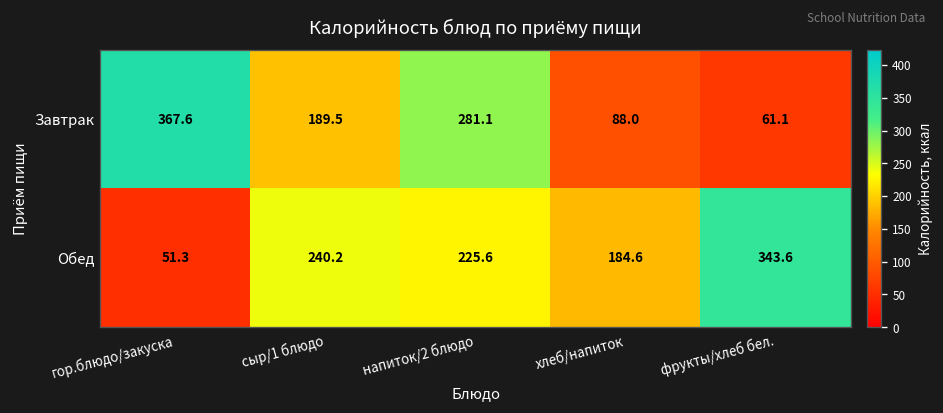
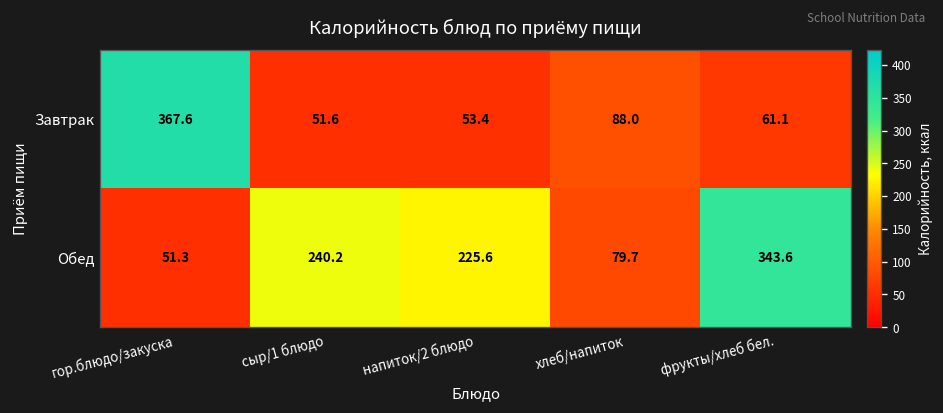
  {
    "Завтрак": {
      "гор.блюдо/закуска": 367.6,
-     "сыр/1 блюдо": 189.5,
-     "напиток/2 блюдо": 281.1,
+     "сыр/1 блюдо": 51.6,
+     "напиток/2 блюдо": 53.4,
      "хлеб/напиток": 88.0,
      "фрукты/хлеб бел.": 61.1
    },
    "Обед": {
      "гор.блюдо/закуска": 51.3,
      "сыр/1 блюдо": 240.2,
      "напиток/2 блюдо": 225.6,
-     "хлеб/напиток": 184.6,
+     "хлеб/напиток": 79.7,
      "фрукты/хлеб бел.": 343.6
    }
  }
